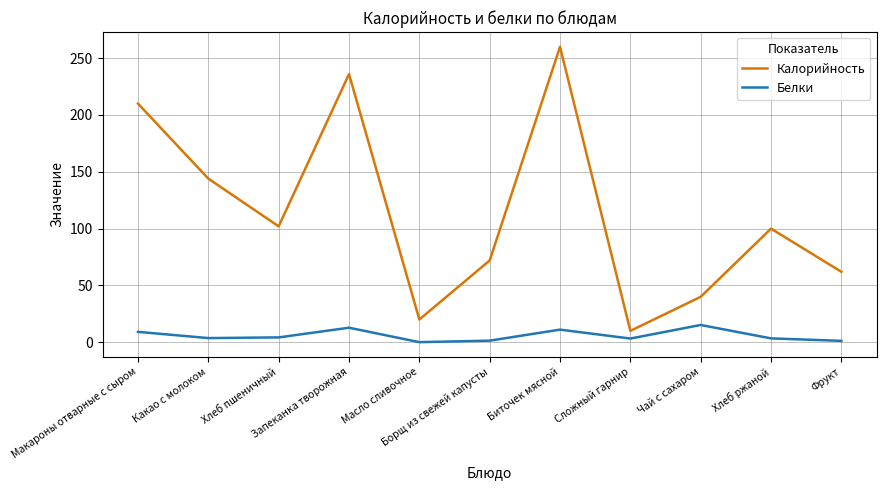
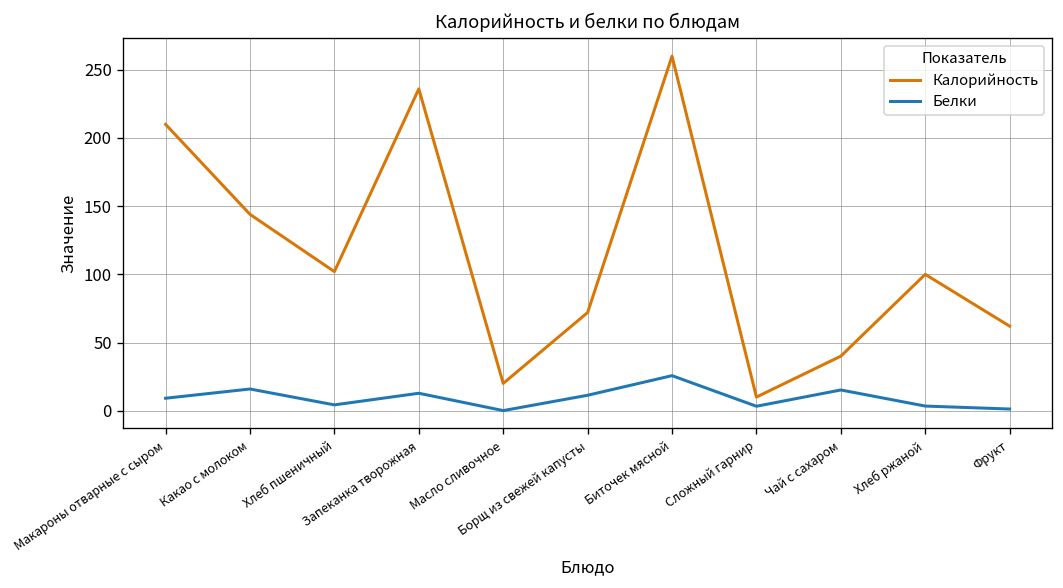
  {
    "Калорийность": {
      "Макароны отварные с сыром": 210,
      "Какао с молоком": 144,
      "Хлеб пшеничный": 102,
      "Запеканка творожная": 236,
      "Масло сливочное": 20,
      "Борщ из свежей капусты": 72,
      "Биточек мясной": 260,
      "Сложный гарнир": 10,
      "Чай с сахаром": 40,
      "Хлеб ржаной": 100,
      "Фрукт": 62
    },
    "Белки": {
      "Макароны отварные с сыром": 9,
-     "Какао с молоком": 4,
+     "Какао с молоком": 16,
      "Хлеб пшеничный": 4,
      "Запеканка творожная": 13,
      "Масло сливочное": 0,
-     "Борщ из свежей капусты": 1,
-     "Биточек мясной": 11,
+     "Борщ из свежей капусты": 11,
+     "Биточек мясной": 26,
      "Сложный гарнир": 3,
      "Чай с сахаром": 15,
      "Хлеб ржаной": 3,
      "Фрукт": 1
    }
  }
